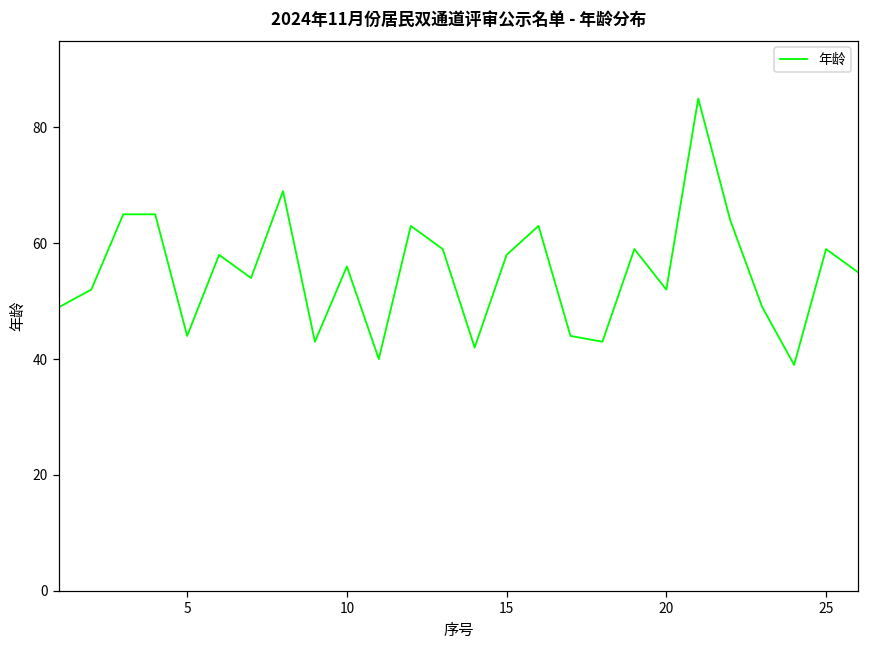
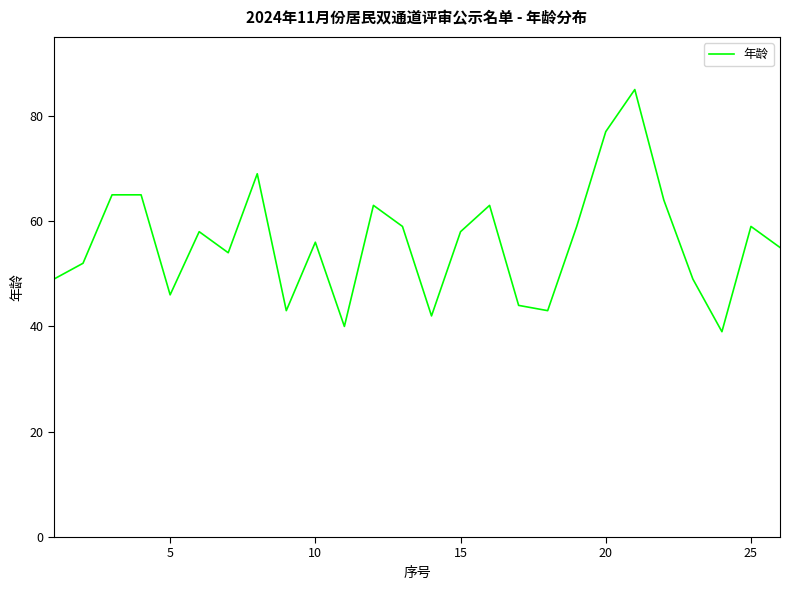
  {
-   "5": 44,
+   "5": 46,
    "10": 56,
    "15": 58,
-   "20": 52,
+   "20": 77,
    "25": 59
  }
